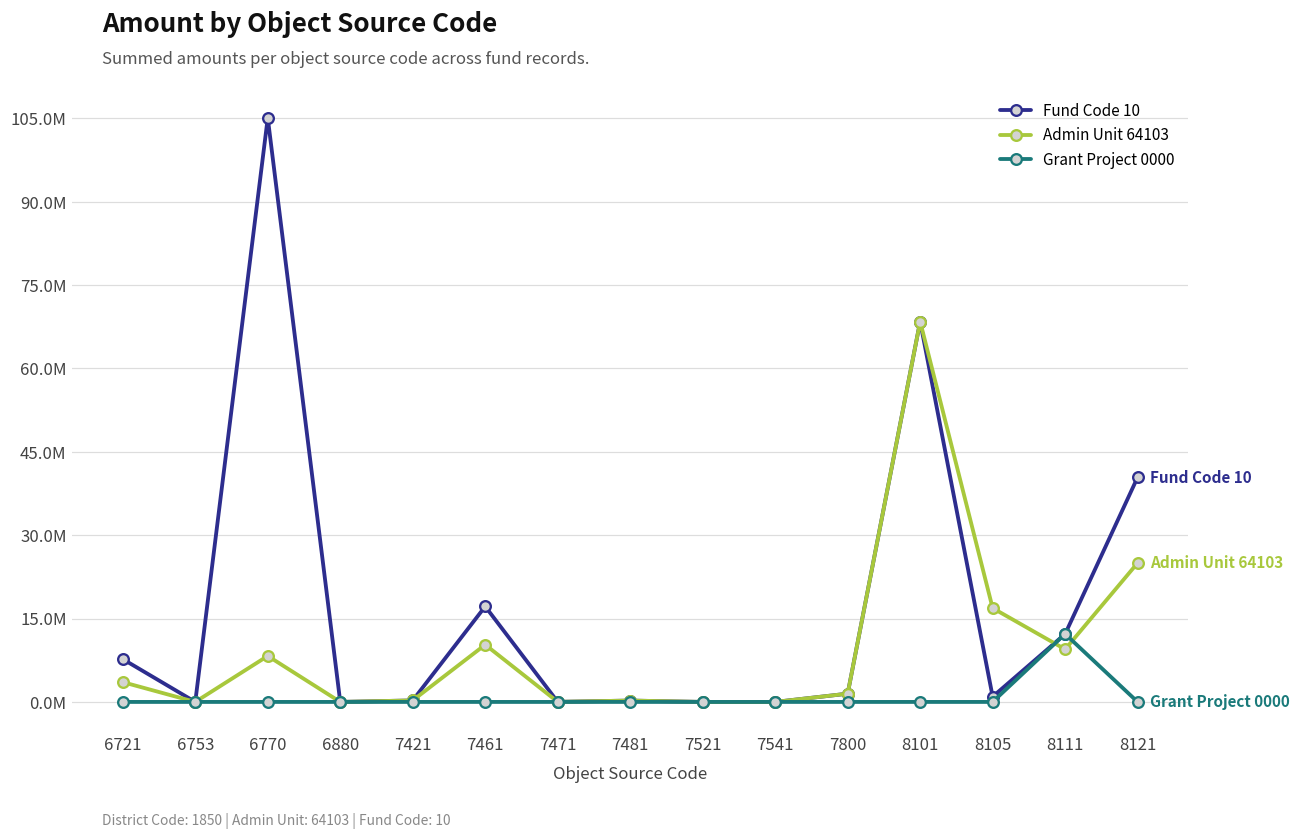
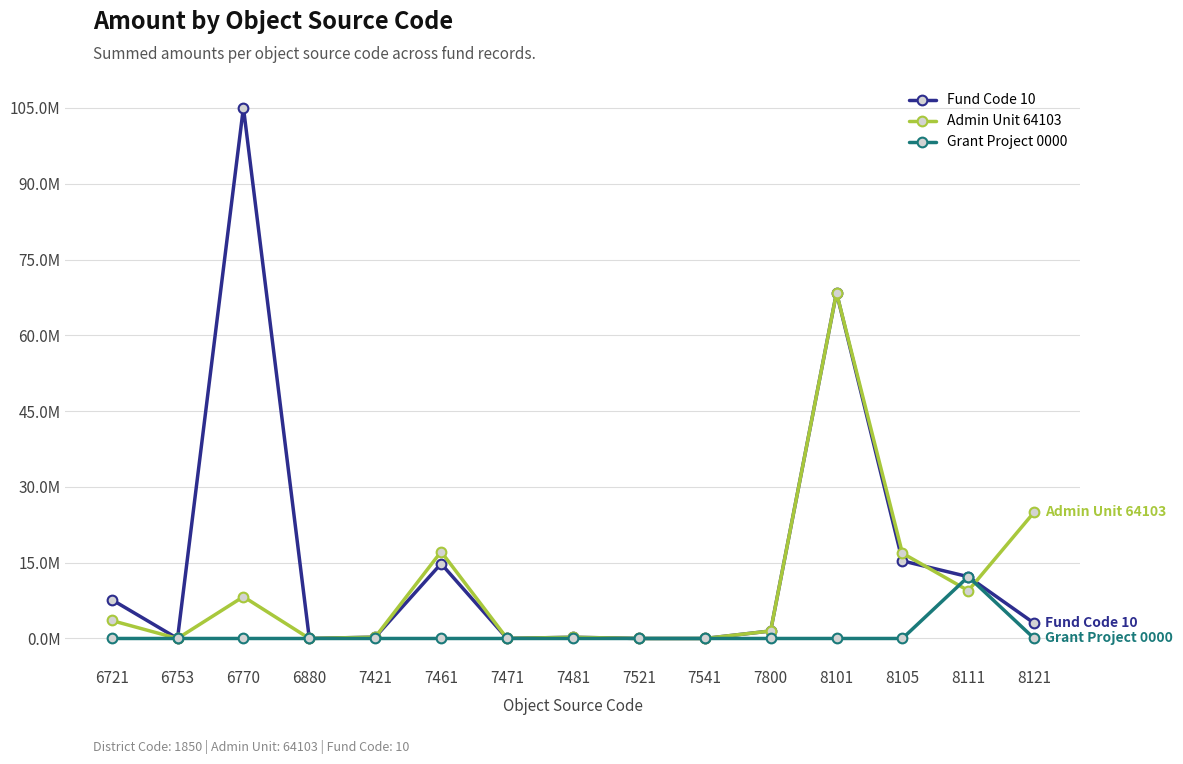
  {
    "Fund Code 10": {
      "6721": "8000000",
      "6770": "105000000",
-     "7461": "17000000",
-     "8105": "1000000",
-     "8121": "40000000"
+     "7461": "15000000",
+     "8105": "15000000",
+     "8121": "3000000"
    },
    "Admin Unit 64103": {
      "6721": "4000000",
      "6770": "8000000",
-     "7461": "10000000",
+     "7461": "17000000",
      "8105": "17000000",
      "8111": "9000000"
    },
    "Grant Project 0000": {
      "8121": "0000"
    }
  }
